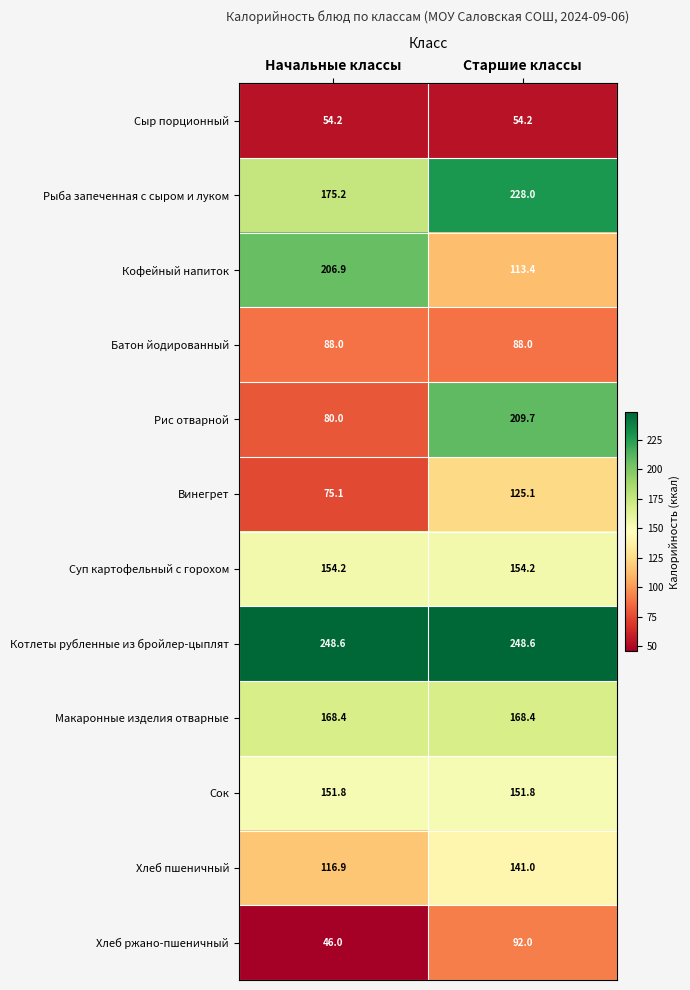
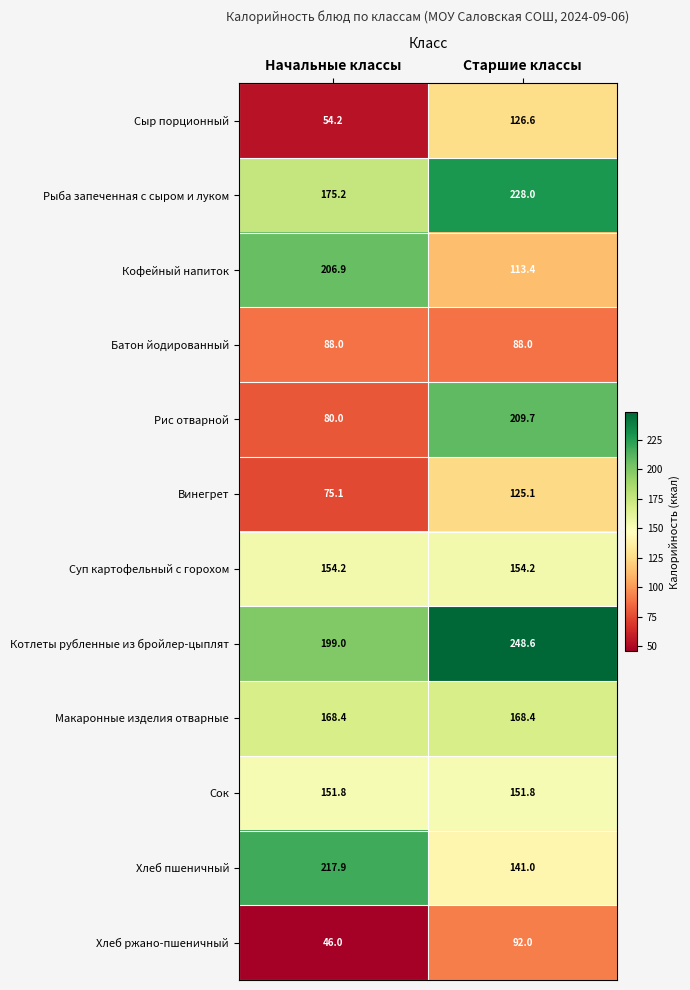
  {
    "Сыр порционный": {
      "Начальные классы": 54.2,
-     "Старшие классы": 54.2
+     "Старшие классы": 126.6
    },
    "Рыба запеченная с сыром и луком": {
      "Начальные классы": 175.2,
      "Старшие классы": 228.0
    },
    "Кофейный напиток": {
      "Начальные классы": 206.9,
      "Старшие классы": 113.4
    },
    "Батон йодированный": {
      "Начальные классы": 88.0,
      "Старшие классы": 88.0
    },
    "Рис отварной": {
      "Начальные классы": 80.0,
      "Старшие классы": 209.7
    },
    "Винегрет": {
      "Начальные классы": 75.1,
      "Старшие классы": 125.1
    },
    "Суп картофельный с горохом": {
      "Начальные классы": 154.2,
      "Старшие классы": 154.2
    },
    "Котлеты рубленные из бройлер-цыплят": {
-     "Начальные классы": 248.6,
+     "Начальные классы": 199.0,
      "Старшие классы": 248.6
    },
    "Макаронные изделия отварные": {
      "Начальные классы": 168.4,
      "Старшие классы": 168.4
    },
    "Сок": {
      "Начальные классы": 151.8,
      "Старшие классы": 151.8
    },
    "Хлеб пшеничный": {
-     "Начальные классы": 116.9,
+     "Начальные классы": 217.9,
      "Старшие классы": 141.0
    },
    "Хлеб ржано-пшеничный": {
      "Начальные классы": 46.0,
      "Старшие классы": 92.0
    }
  }
